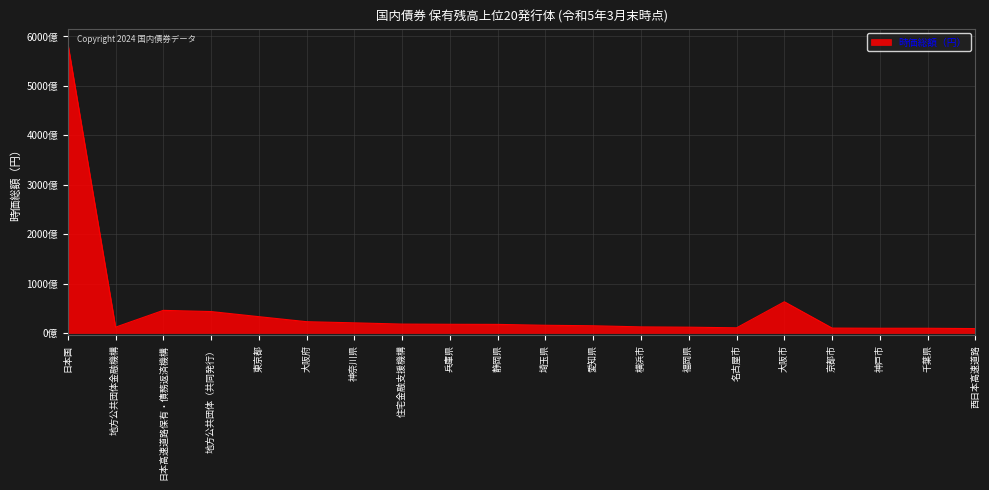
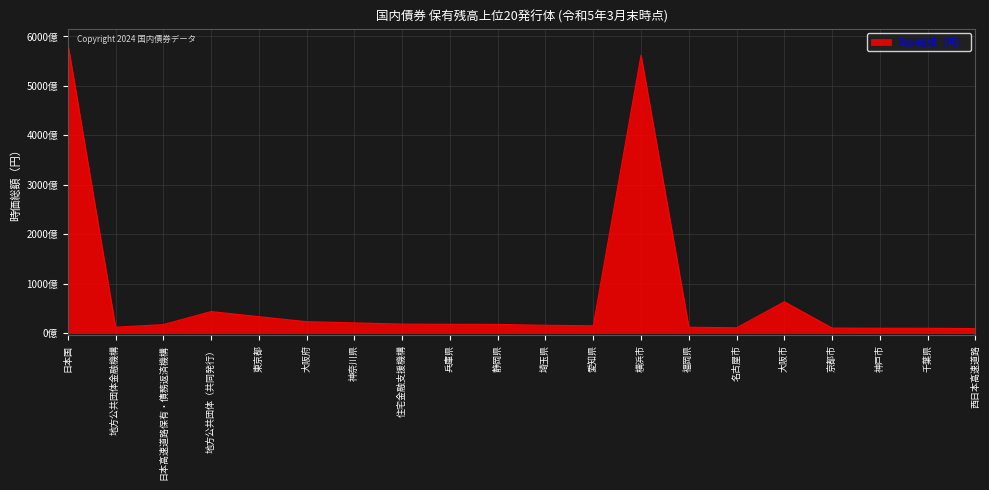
  {
    "地方公共団体金融機構": "100億",
-   "日本高速道路保有・債務返済機構": "500億",
+   "日本高速道路保有・債務返済機構": "200億",
    "地方公共団体（共同発行）": "400億",
    "東京都": "300億",
    "大阪府": "200億",
    "神奈川県": "200億",
    "住宅金融支援機構": "200億",
    "兵庫県": "200億",
    "静岡県": "200億",
    "埼玉県": "200億",
    "愛知県": "100億",
-   "横浜市": "100億",
+   "横浜市": "5600億",
    "福岡県": "100億",
    "名古屋市": "100億",
    "大阪市": "600億",
    "京都市": "100億",
    "神戸市": "100億",
    "千葉県": "100億",
    "西日本高速道路": "100億"
  }
